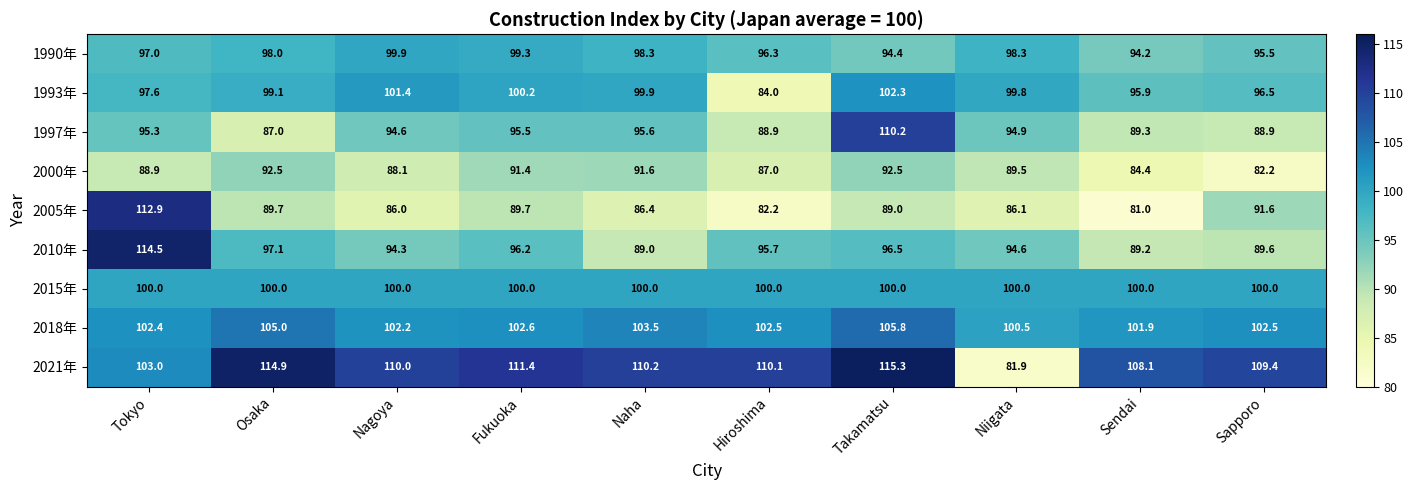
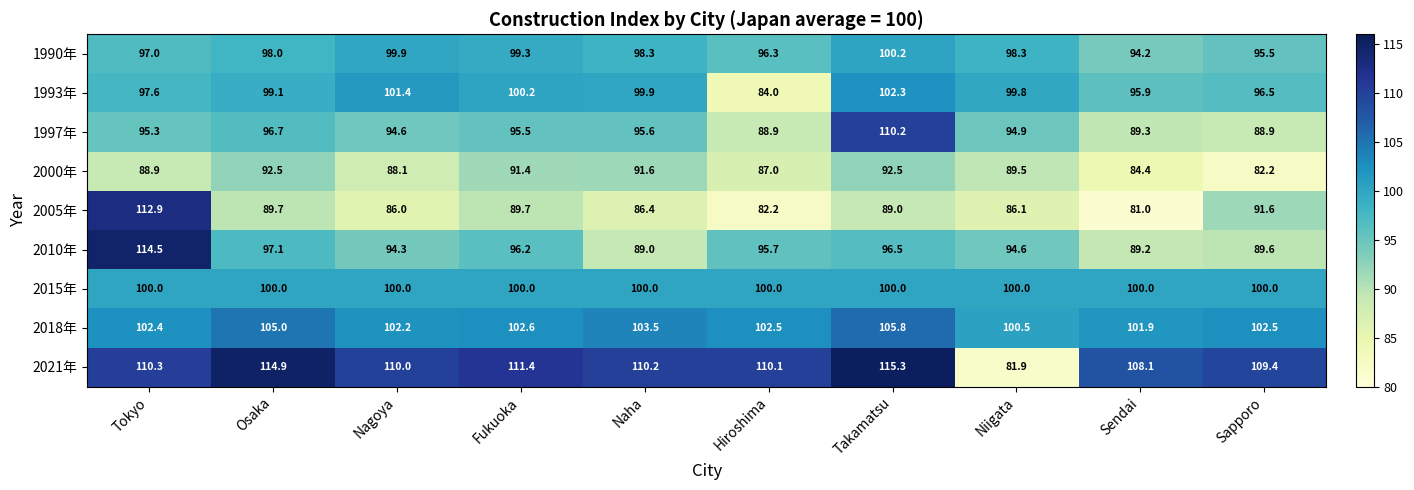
  {
    "1990年": {
      "Tokyo": 97.0,
      "Osaka": 98.0,
      "Nagoya": 99.9,
      "Fukuoka": 99.3,
      "Naha": 98.3,
      "Hiroshima": 96.3,
-     "Takamatsu": 94.4,
+     "Takamatsu": 100.2,
      "Niigata": 98.3,
      "Sendai": 94.2,
      "Sapporo": 95.5
    },
    "1993年": {
      "Tokyo": 97.6,
      "Osaka": 99.1,
      "Nagoya": 101.4,
      "Fukuoka": 100.2,
      "Naha": 99.9,
      "Hiroshima": 84.0,
      "Takamatsu": 102.3,
      "Niigata": 99.8,
      "Sendai": 95.9,
      "Sapporo": 96.5
    },
    "1997年": {
      "Tokyo": 95.3,
-     "Osaka": 87.0,
+     "Osaka": 96.7,
      "Nagoya": 94.6,
      "Fukuoka": 95.5,
      "Naha": 95.6,
      "Hiroshima": 88.9,
      "Takamatsu": 110.2,
      "Niigata": 94.9,
      "Sendai": 89.3,
      "Sapporo": 88.9
    },
    "2000年": {
      "Tokyo": 88.9,
      "Osaka": 92.5,
      "Nagoya": 88.1,
      "Fukuoka": 91.4,
      "Naha": 91.6,
      "Hiroshima": 87.0,
      "Takamatsu": 92.5,
      "Niigata": 89.5,
      "Sendai": 84.4,
      "Sapporo": 82.2
    },
    "2005年": {
      "Tokyo": 112.9,
      "Osaka": 89.7,
      "Nagoya": 86.0,
      "Fukuoka": 89.7,
      "Naha": 86.4,
      "Hiroshima": 82.2,
      "Takamatsu": 89.0,
      "Niigata": 86.1,
      "Sendai": 81.0,
      "Sapporo": 91.6
    },
    "2010年": {
      "Tokyo": 114.5,
      "Osaka": 97.1,
      "Nagoya": 94.3,
      "Fukuoka": 96.2,
      "Naha": 89.0,
      "Hiroshima": 95.7,
      "Takamatsu": 96.5,
      "Niigata": 94.6,
      "Sendai": 89.2,
      "Sapporo": 89.6
    },
    "2015年": {
      "Tokyo": 100.0,
      "Osaka": 100.0,
      "Nagoya": 100.0,
      "Fukuoka": 100.0,
      "Naha": 100.0,
      "Hiroshima": 100.0,
      "Takamatsu": 100.0,
      "Niigata": 100.0,
      "Sendai": 100.0,
      "Sapporo": 100.0
    },
    "2018年": {
      "Tokyo": 102.4,
      "Osaka": 105.0,
      "Nagoya": 102.2,
      "Fukuoka": 102.6,
      "Naha": 103.5,
      "Hiroshima": 102.5,
      "Takamatsu": 105.8,
      "Niigata": 100.5,
      "Sendai": 101.9,
      "Sapporo": 102.5
    },
    "2021年": {
-     "Tokyo": 103.0,
+     "Tokyo": 110.3,
      "Osaka": 114.9,
      "Nagoya": 110.0,
      "Fukuoka": 111.4,
      "Naha": 110.2,
      "Hiroshima": 110.1,
      "Takamatsu": 115.3,
      "Niigata": 81.9,
      "Sendai": 108.1,
      "Sapporo": 109.4
    }
  }
